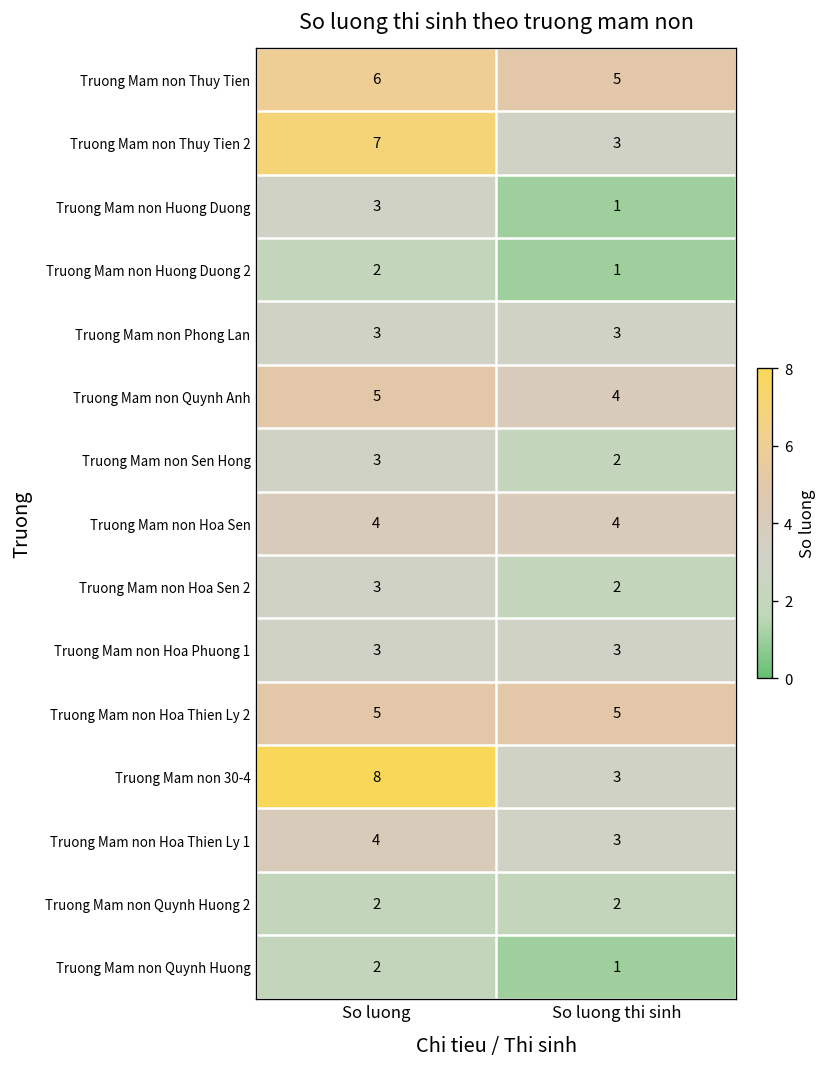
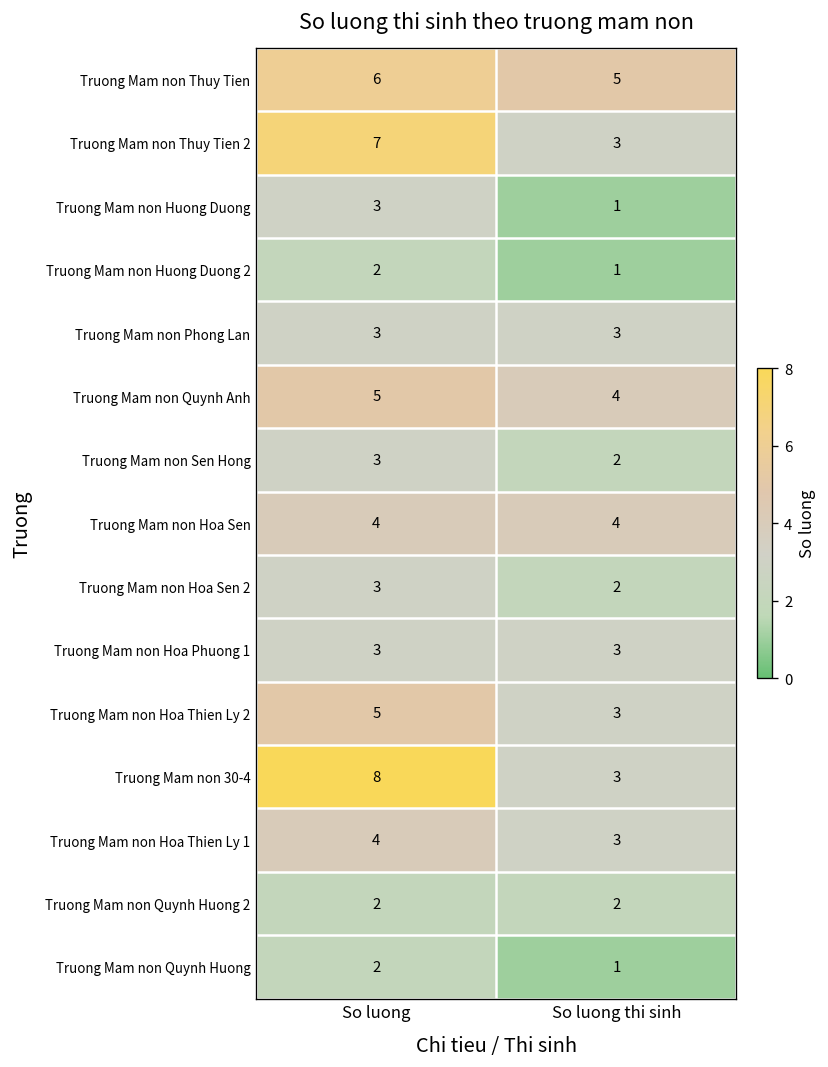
  {
    "Truong Mam non Thuy Tien": {
      "So luong": 6,
      "So luong thi sinh": 5
    },
    "Truong Mam non Thuy Tien 2": {
      "So luong": 7,
      "So luong thi sinh": 3
    },
    "Truong Mam non Huong Duong": {
      "So luong": 3,
      "So luong thi sinh": 1
    },
    "Truong Mam non Huong Duong 2": {
      "So luong": 2,
      "So luong thi sinh": 1
    },
    "Truong Mam non Phong Lan": {
      "So luong": 3,
      "So luong thi sinh": 3
    },
    "Truong Mam non Quynh Anh": {
      "So luong": 5,
      "So luong thi sinh": 4
    },
    "Truong Mam non Sen Hong": {
      "So luong": 3,
      "So luong thi sinh": 2
    },
    "Truong Mam non Hoa Sen": {
      "So luong": 4,
      "So luong thi sinh": 4
    },
    "Truong Mam non Hoa Sen 2": {
      "So luong": 3,
      "So luong thi sinh": 2
    },
    "Truong Mam non Hoa Phuong 1": {
      "So luong": 3,
      "So luong thi sinh": 3
    },
    "Truong Mam non Hoa Thien Ly 2": {
      "So luong": 5,
-     "So luong thi sinh": 5
+     "So luong thi sinh": 3
    },
    "Truong Mam non 30-4": {
      "So luong": 8,
      "So luong thi sinh": 3
    },
    "Truong Mam non Hoa Thien Ly 1": {
      "So luong": 4,
      "So luong thi sinh": 3
    },
    "Truong Mam non Quynh Huong 2": {
      "So luong": 2,
      "So luong thi sinh": 2
    },
    "Truong Mam non Quynh Huong": {
      "So luong": 2,
      "So luong thi sinh": 1
    }
  }
